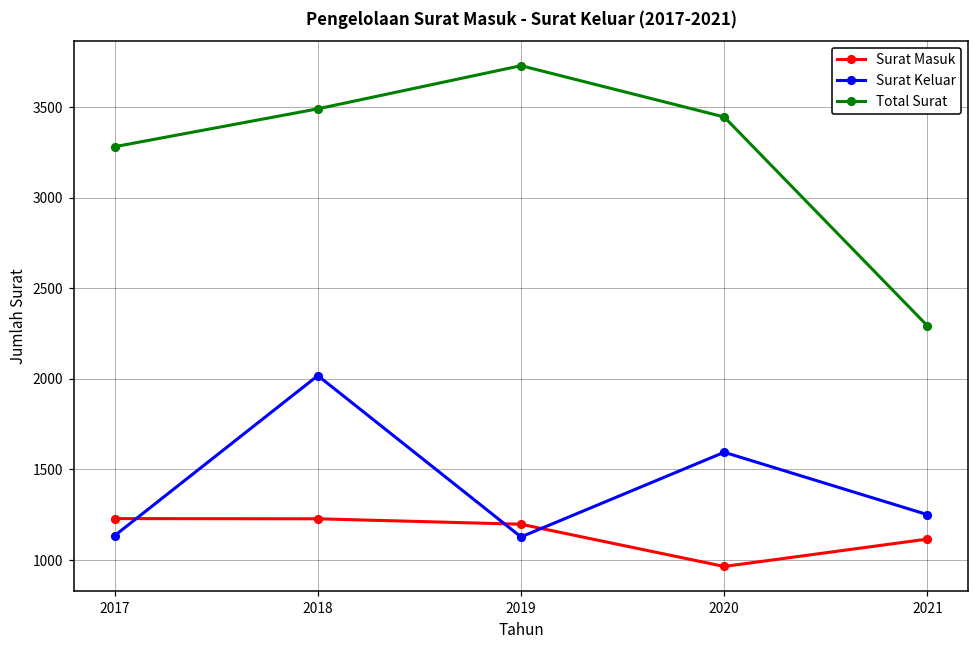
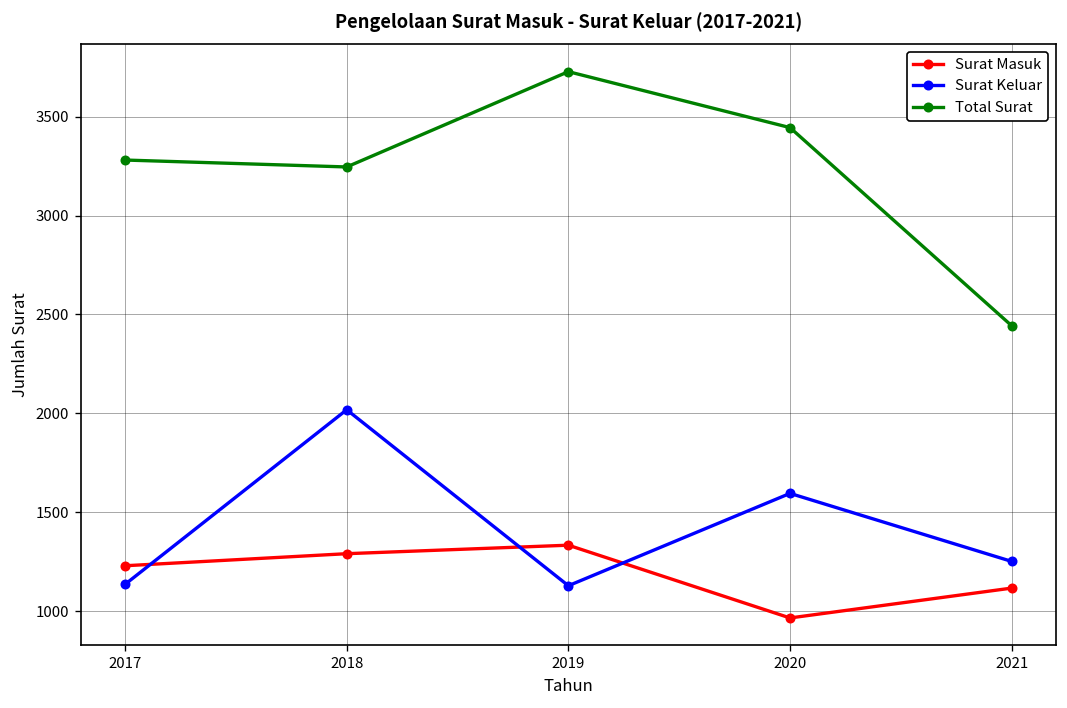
  {
    "Surat Masuk": {
      "2017": 1230,
-     "2018": 1230,
-     "2019": 1200,
+     "2018": 1290,
+     "2019": 1330,
      "2020": 970,
      "2021": 1120
    },
    "Surat Keluar": {
      "2017": 1140,
      "2018": 2020,
      "2019": 1130,
      "2020": 1600,
      "2021": 1250
    },
    "Total Surat": {
      "2017": 3280,
-     "2018": 3490,
+     "2018": 3250,
      "2019": 3730,
      "2020": 3450,
-     "2021": 2290
+     "2021": 2440
    }
  }
